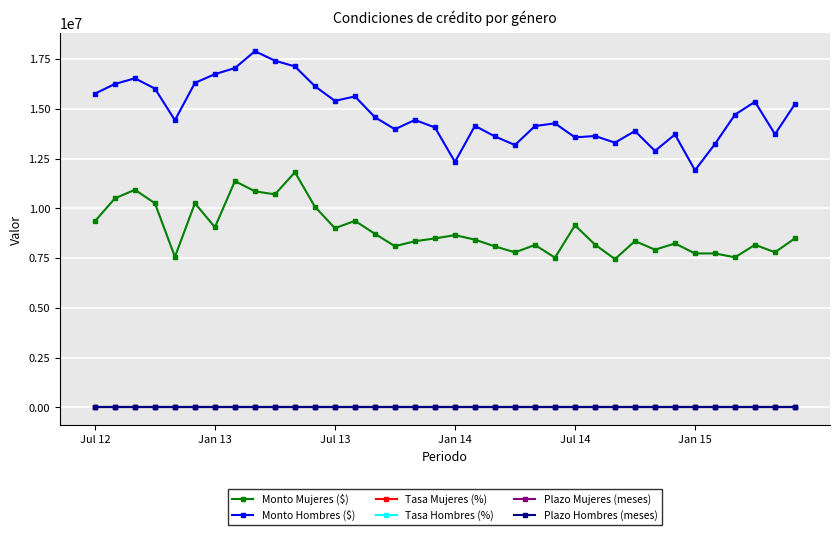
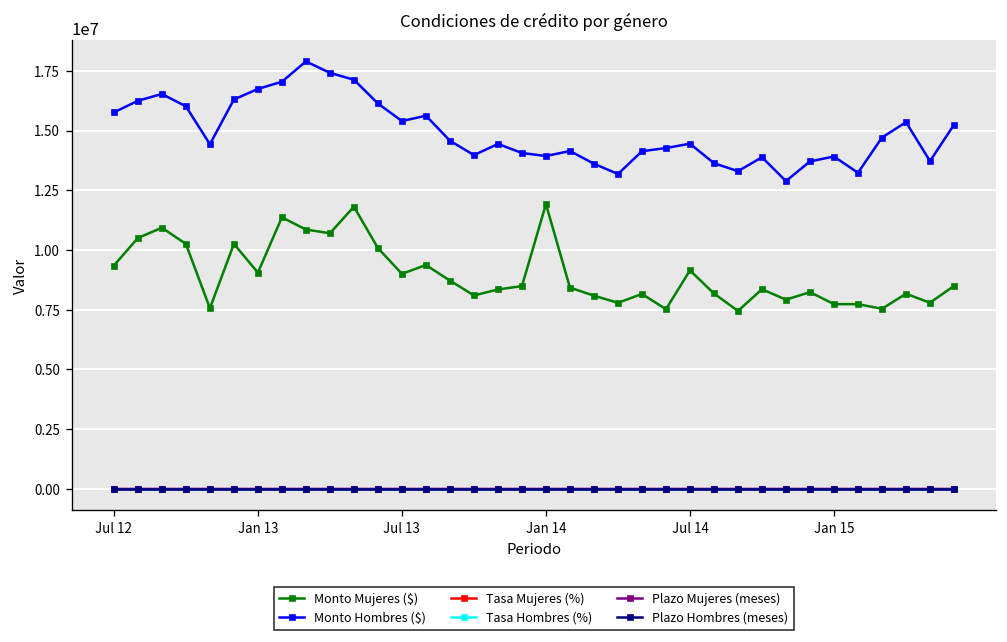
  {
    "Monto Mujeres ($)": {
      "Jul 12": 9400000,
      "Jan 13": 9100000,
      "Jul 13": 9000000,
-     "Jan 14": 8700000,
+     "Jan 14": 11900000,
      "Jul 14": 9100000,
      "Jan 15": 7700000
    },
    "Monto Hombres ($)": {
      "Jul 12": 15800000,
      "Jan 13": 16700000,
      "Jul 13": 15400000,
-     "Jan 14": 12300000,
-     "Jul 14": 13600000,
-     "Jan 15": 11900000
+     "Jan 14": 13900000,
+     "Jul 14": 14500000,
+     "Jan 15": 13900000
    },
    "Plazo Hombres (meses)": {
      "Jul 12": 0,
      "Jan 13": 0,
      "Jul 13": 0,
      "Jan 14": 0,
      "Jul 14": 0,
      "Jan 15": 0
    }
  }
